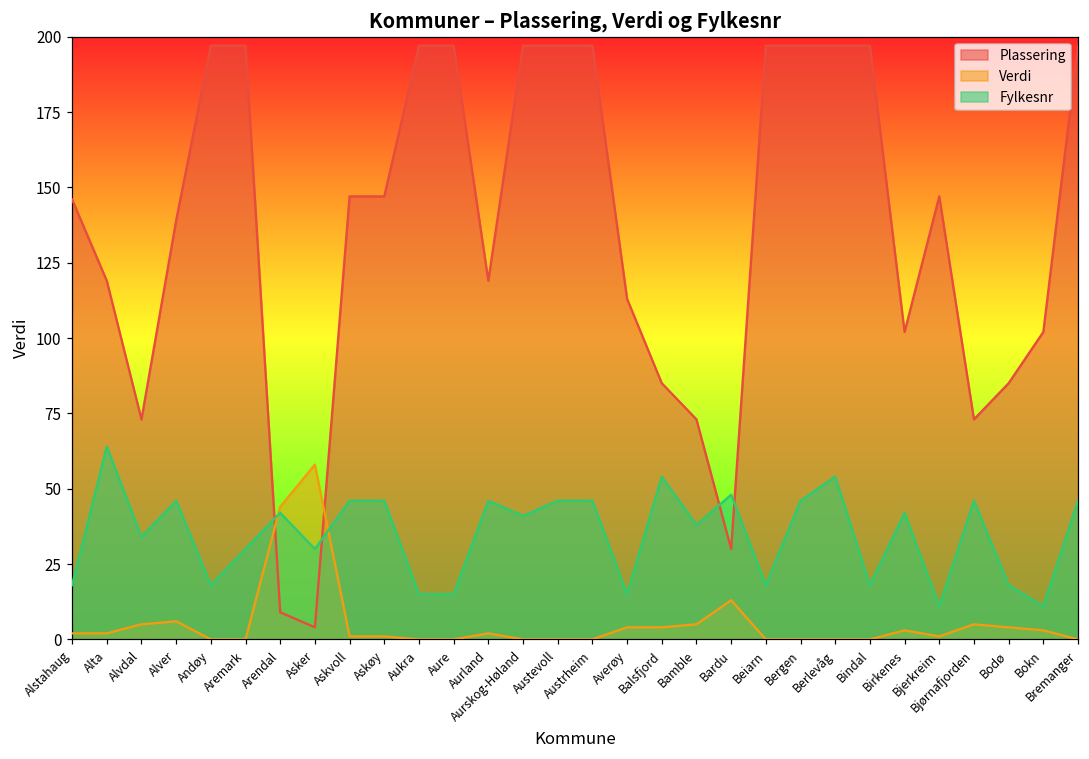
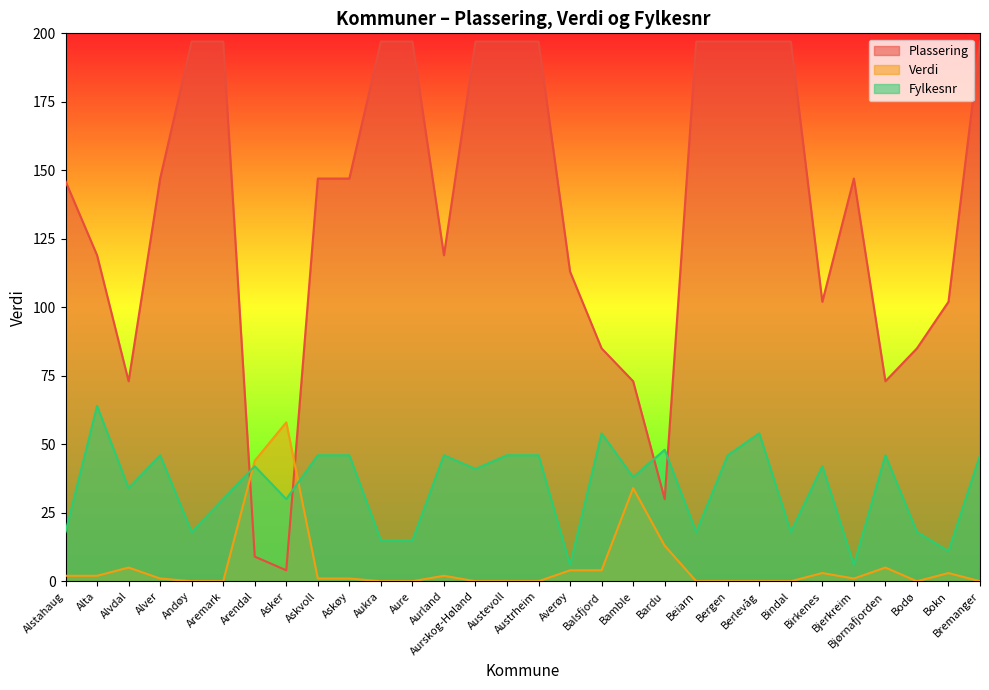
  {
    "Plassering": {
      "Alstahaug": 146,
      "Alta": 119,
      "Alvdal": 73,
-     "Alver": 139,
+     "Alver": 147,
      "Andøy": 197,
      "Aremark": 197,
      "Arendal": 9,
      "Asker": 4,
      "Askvoll": 147,
      "Askøy": 147,
      "Aukra": 197,
      "Aure": 197,
      "Aurland": 119,
      "Aurskog-Høland": 197,
      "Austevoll": 197,
      "Austrheim": 197,
      "Averøy": 113,
      "Balsfjord": 85,
      "Bamble": 73,
      "Bardu": 30,
      "Beiarn": 197,
      "Bergen": 197,
      "Berlevåg": 197,
      "Bindal": 197,
      "Birkenes": 102,
      "Bjerkreim": 147,
      "Bjørnafjorden": 73,
      "Bodø": 85,
      "Bokn": 102,
      "Bremanger": 197
    },
    "Verdi": {
      "Alstahaug": 2,
      "Alta": 2,
      "Alvdal": 5,
-     "Alver": 6,
+     "Alver": 1,
      "Andøy": 0,
      "Aremark": 0,
      "Arendal": 44,
      "Asker": 58,
      "Askvoll": 1,
      "Askøy": 1,
      "Aukra": 0,
      "Aure": 0,
      "Aurland": 2,
      "Aurskog-Høland": 0,
      "Austevoll": 0,
      "Austrheim": 0,
      "Averøy": 4,
      "Balsfjord": 4,
-     "Bamble": 5,
+     "Bamble": 34,
      "Bardu": 13,
      "Beiarn": 0,
      "Bergen": 0,
      "Berlevåg": 0,
      "Bindal": 0,
      "Birkenes": 3,
      "Bjerkreim": 1,
      "Bjørnafjorden": 5,
-     "Bodø": 4,
+     "Bodø": 0,
      "Bokn": 3,
      "Bremanger": 0
    },
    "Fylkesnr": {
      "Alstahaug": 18,
      "Alta": 64,
      "Alvdal": 34,
      "Alver": 46,
      "Andøy": 18,
      "Aremark": 30,
      "Arendal": 42,
      "Asker": 30,
      "Askvoll": 46,
      "Askøy": 46,
      "Aukra": 15,
      "Aure": 15,
      "Aurland": 46,
      "Aurskog-Høland": 41,
      "Austevoll": 46,
      "Austrheim": 46,
-     "Averøy": 15,
+     "Averøy": 6,
      "Balsfjord": 54,
      "Bamble": 38,
      "Bardu": 48,
      "Beiarn": 18,
      "Bergen": 46,
      "Berlevåg": 54,
      "Bindal": 18,
      "Birkenes": 42,
-     "Bjerkreim": 11,
+     "Bjerkreim": 6,
      "Bjørnafjorden": 46,
      "Bodø": 18,
      "Bokn": 11,
      "Bremanger": 46
    }
  }
